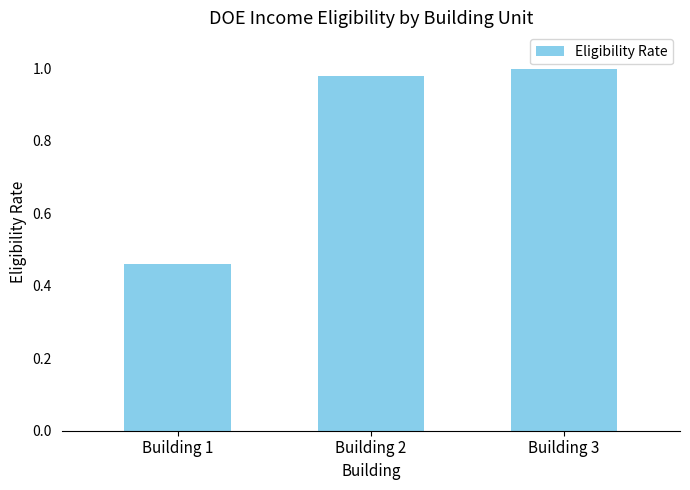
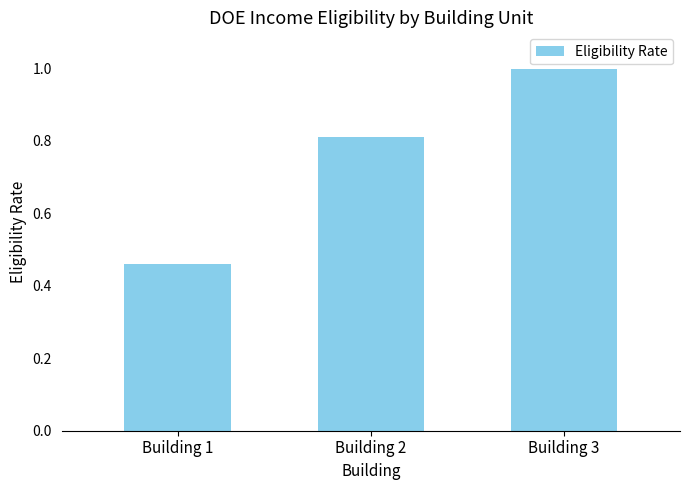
  {
    "Building 1": 0.46,
-   "Building 2": 0.98,
+   "Building 2": 0.81,
    "Building 3": 1.00
  }
